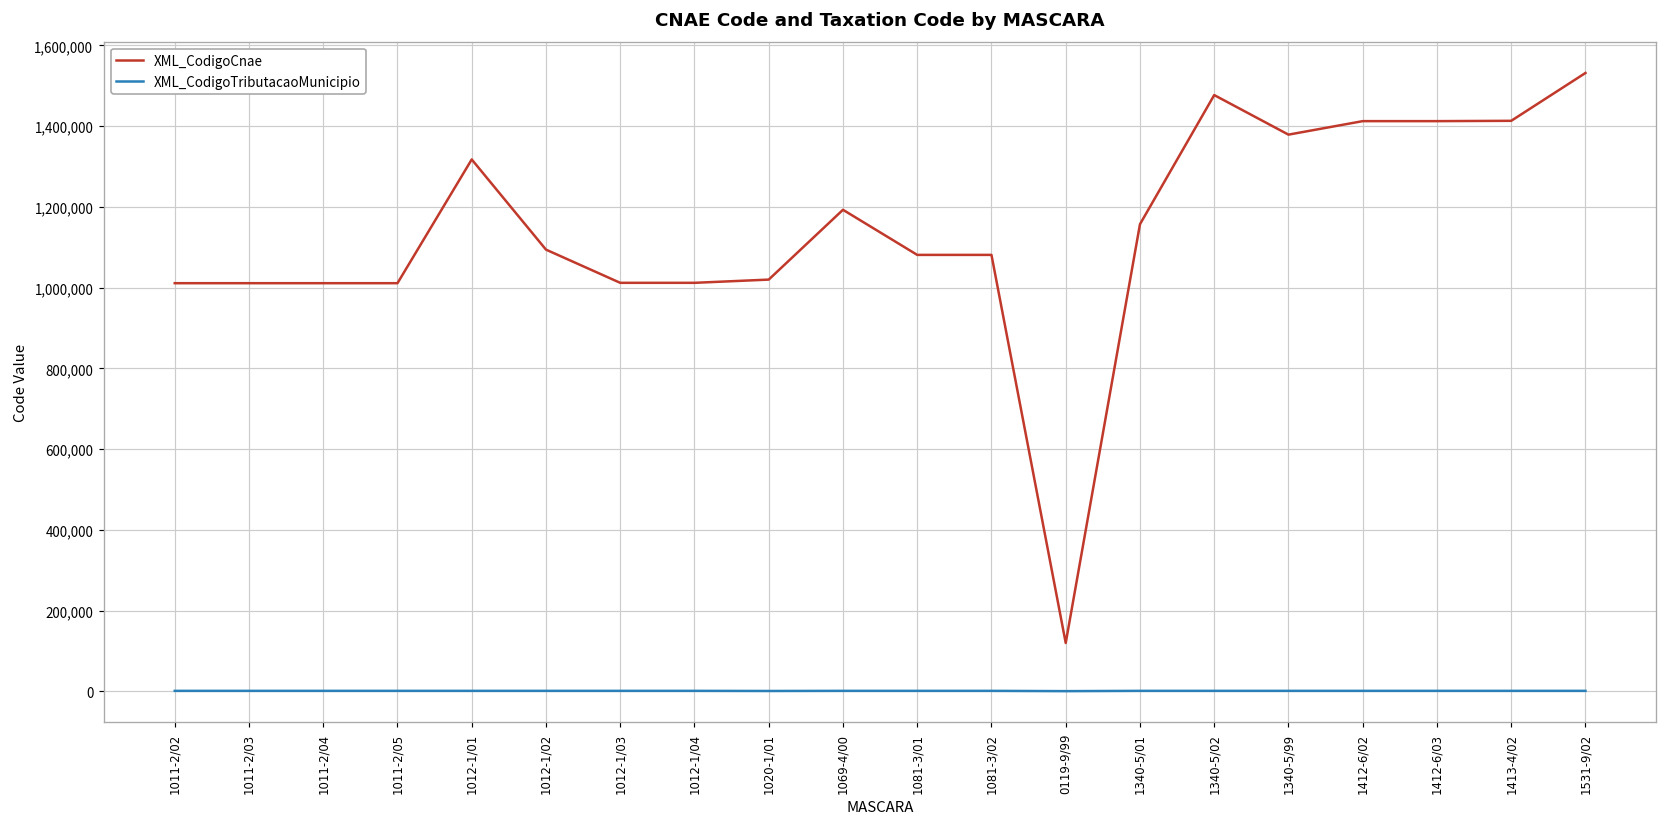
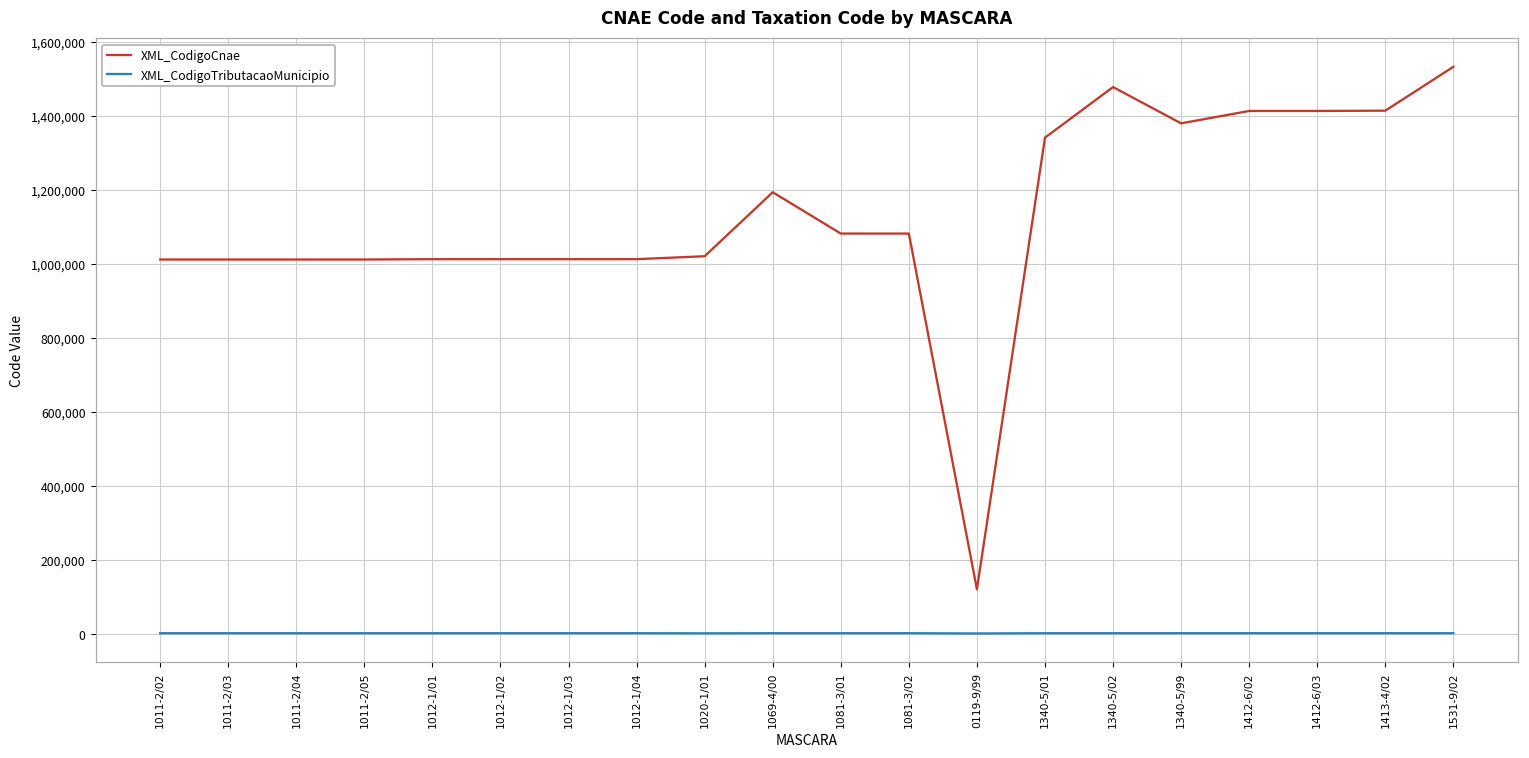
  {
    "XML_CodigoCnae": {
      "1011-2/02": "1,010,000",
      "1011-2/03": "1,010,000",
      "1011-2/04": "1,010,000",
      "1011-2/05": "1,010,000",
-     "1012-1/01": "1,320,000",
-     "1012-1/02": "1,090,000",
+     "1012-1/01": "1,010,000",
+     "1012-1/02": "1,010,000",
      "1012-1/03": "1,010,000",
      "1012-1/04": "1,010,000",
      "1020-1/01": "1,020,000",
      "1069-4/00": "1,190,000",
      "1081-3/01": "1,080,000",
      "1081-3/02": "1,080,000",
      "0119-9/99": "120,000",
-     "1340-5/01": "1,160,000",
+     "1340-5/01": "1,340,000",
      "1340-5/02": "1,480,000",
      "1340-5/99": "1,380,000",
      "1412-6/02": "1,410,000",
      "1412-6/03": "1,410,000",
      "1413-4/02": "1,410,000",
      "1531-9/02": "1,530,000"
    },
    "XML_CodigoTributacaoMunicipio": {
      "1011-2/02": "0",
      "1011-2/03": "0",
      "1011-2/04": "0",
      "1011-2/05": "0",
      "1012-1/01": "0",
      "1012-1/02": "0",
      "1012-1/03": "0",
      "1012-1/04": "0",
      "1020-1/01": "0",
      "1069-4/00": "0",
      "1081-3/01": "0",
      "1081-3/02": "0",
      "0119-9/99": "0",
      "1340-5/01": "0",
      "1340-5/02": "0",
      "1340-5/99": "0",
      "1412-6/02": "0",
      "1412-6/03": "0",
      "1413-4/02": "0",
      "1531-9/02": "0"
    }
  }
